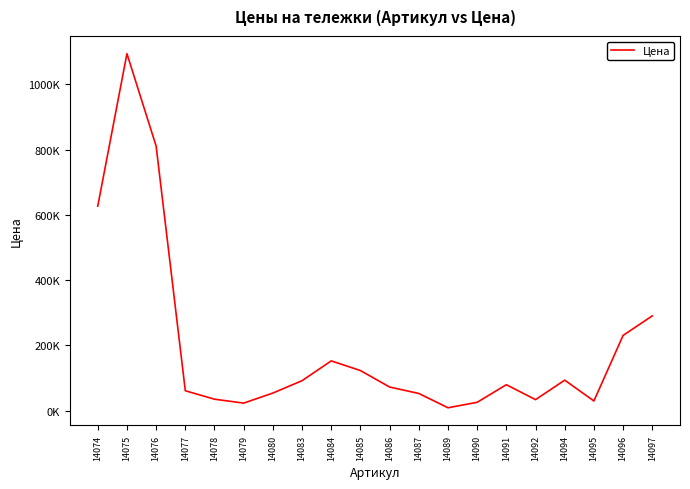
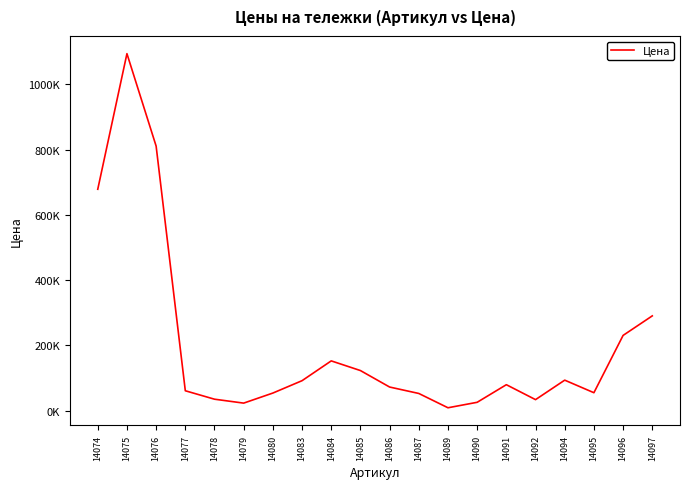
  {
-   "14074": 630000,
+   "14074": 680000,
    "14075": 1090000,
    "14076": 810000,
    "14077": 60000,
    "14078": 40000,
    "14079": 20000,
    "14080": 50000,
    "14083": 90000,
    "14084": 150000,
    "14085": 120000,
    "14086": 70000,
    "14087": 50000,
    "14089": 10000,
    "14090": 30000,
    "14091": 80000,
    "14092": 30000,
    "14094": 90000,
-   "14095": 30000,
+   "14095": 60000,
    "14096": 230000,
    "14097": 290000
  }
